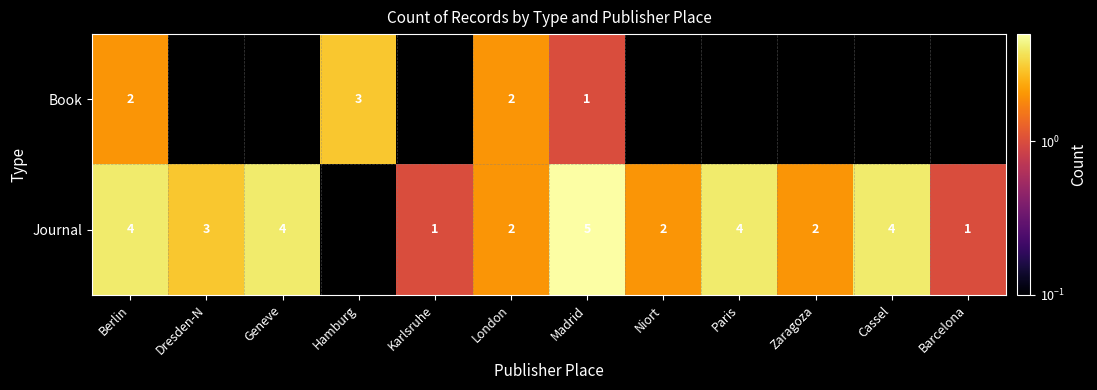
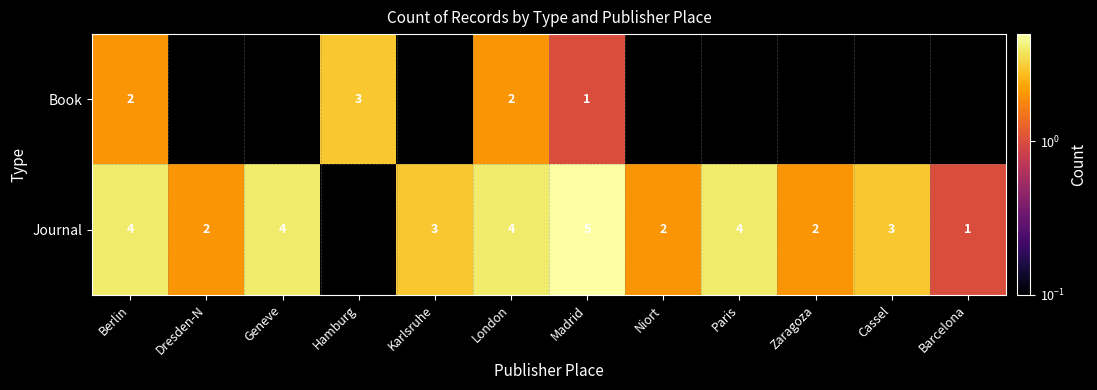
  {
    "Book": {
      "Berlin": 2,
      "Hamburg": 3,
      "London": 2,
      "Madrid": 1
    },
    "Journal": {
      "Berlin": 4,
-     "Dresden-N": 3,
+     "Dresden-N": 2,
      "Geneve": 4,
-     "Karlsruhe": 1,
-     "London": 2,
+     "Karlsruhe": 3,
+     "London": 4,
      "Madrid": 5,
      "Niort": 2,
      "Paris": 4,
      "Zaragoza": 2,
-     "Cassel": 4,
+     "Cassel": 3,
      "Barcelona": 1
    }
  }
